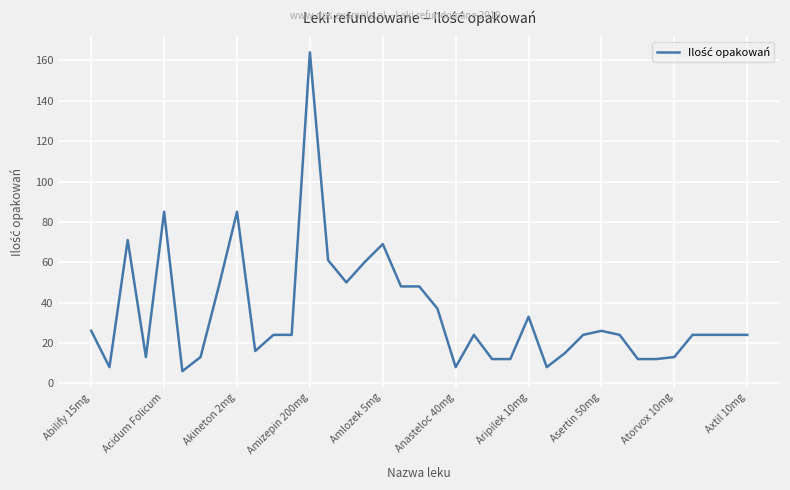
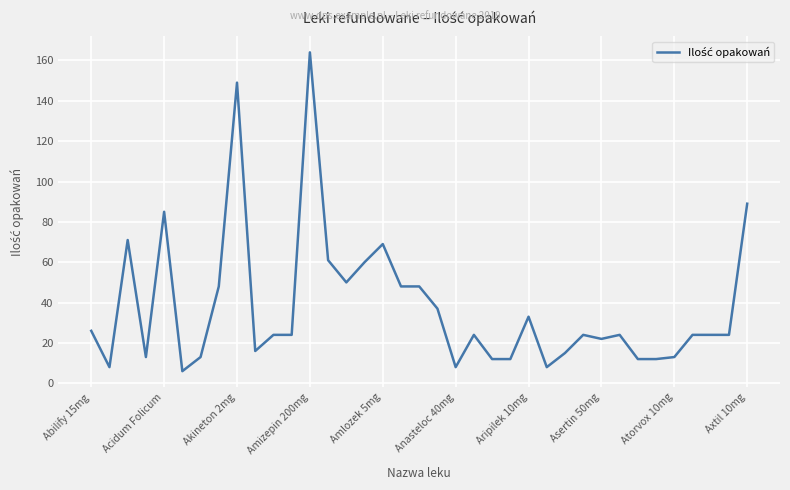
  {
    "Abilify 15mg": 26,
    "Acidum Folicum": 85,
-   "Akineton 2mg": 85,
+   "Akineton 2mg": 149,
    "Amizepin 200mg": 164,
    "Amlozek 5mg": 69,
    "Anasteloc 40mg": 8,
    "Aripilek 10mg": 33,
-   "Asertin 50mg": 26,
+   "Asertin 50mg": 22,
    "Atorvox 10mg": 13,
-   "Axtil 10mg": 24
+   "Axtil 10mg": 89
  }
